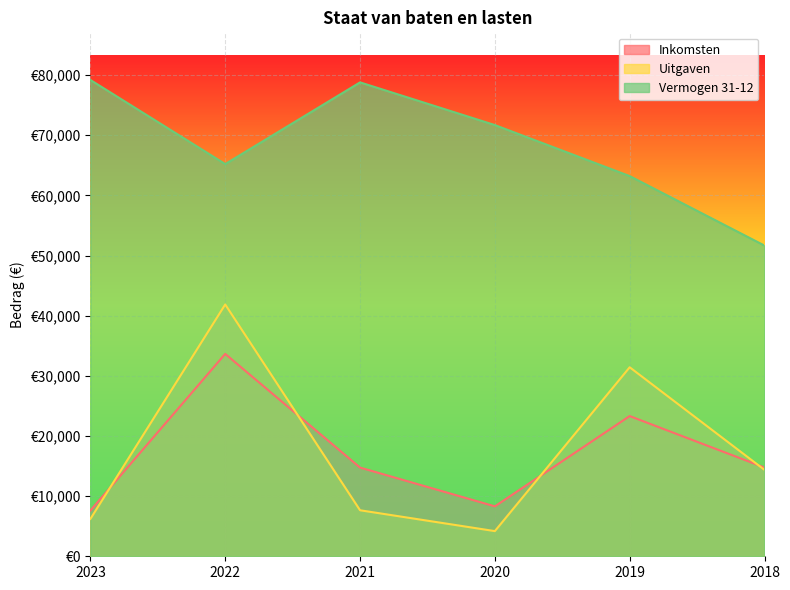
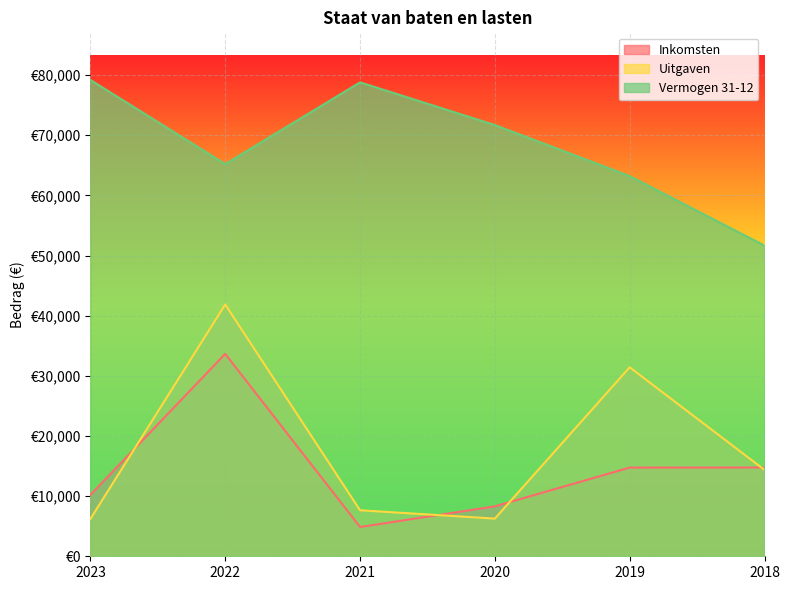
  {
    "Inkomsten": {
-     "2023": "€8,000",
+     "2023": "€10,000",
      "2022": "€34,000",
-     "2021": "€15,000",
+     "2021": "€5,000",
      "2020": "€8,000",
-     "2019": "€23,000"
+     "2019": "€15,000"
    },
    "Uitgaven": {
      "2023": "€6,000",
      "2022": "€42,000",
      "2021": "€8,000",
-     "2020": "€4,000",
+     "2020": "€6,000",
      "2019": "€31,000"
    }
  }
